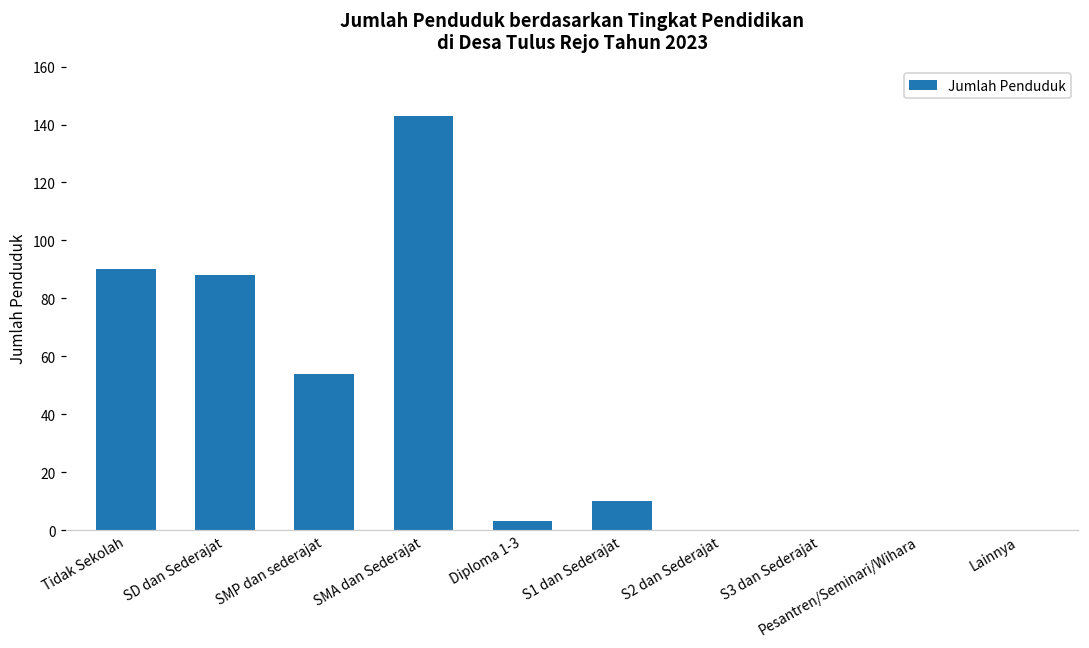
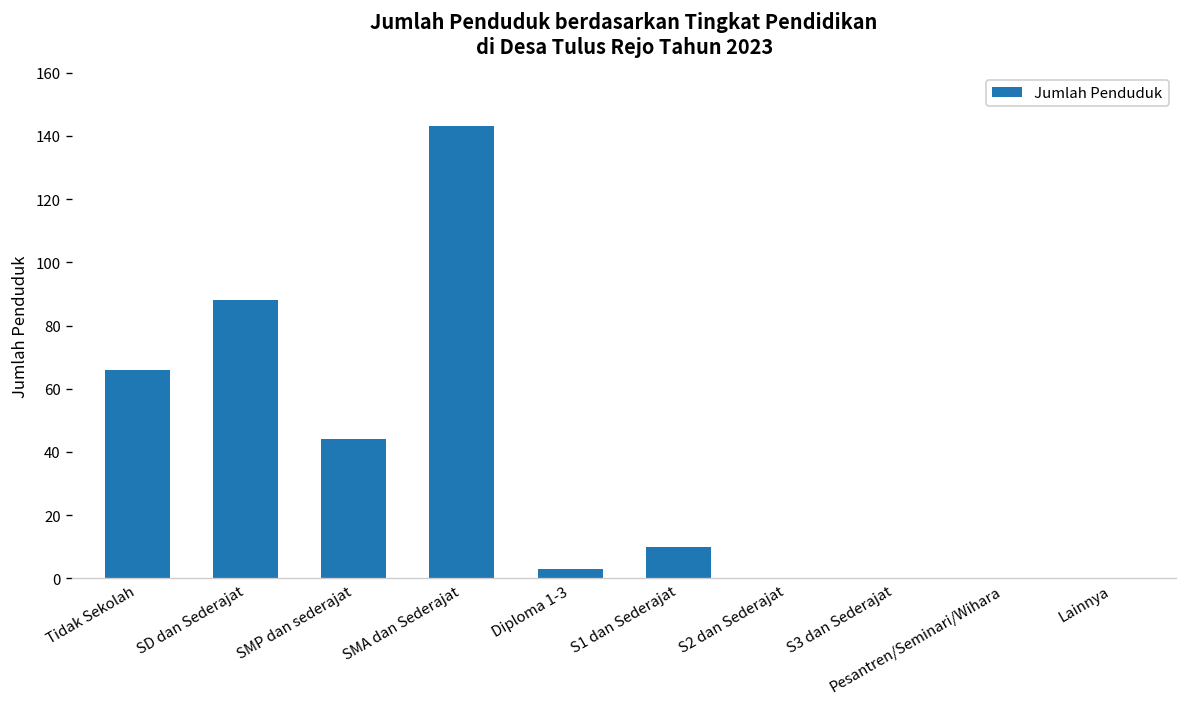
  {
-   "Tidak Sekolah": 90,
+   "Tidak Sekolah": 66,
    "SD dan Sederajat": 88,
-   "SMP dan sederajat": 54,
+   "SMP dan sederajat": 44,
    "SMA dan Sederajat": 143,
    "Diploma 1-3": 3,
    "S1 dan Sederajat": 10,
    "S2 dan Sederajat": 0,
    "S3 dan Sederajat": 0,
    "Pesantren/Seminari/Wihara": 0,
    "Lainnya": 0
  }
